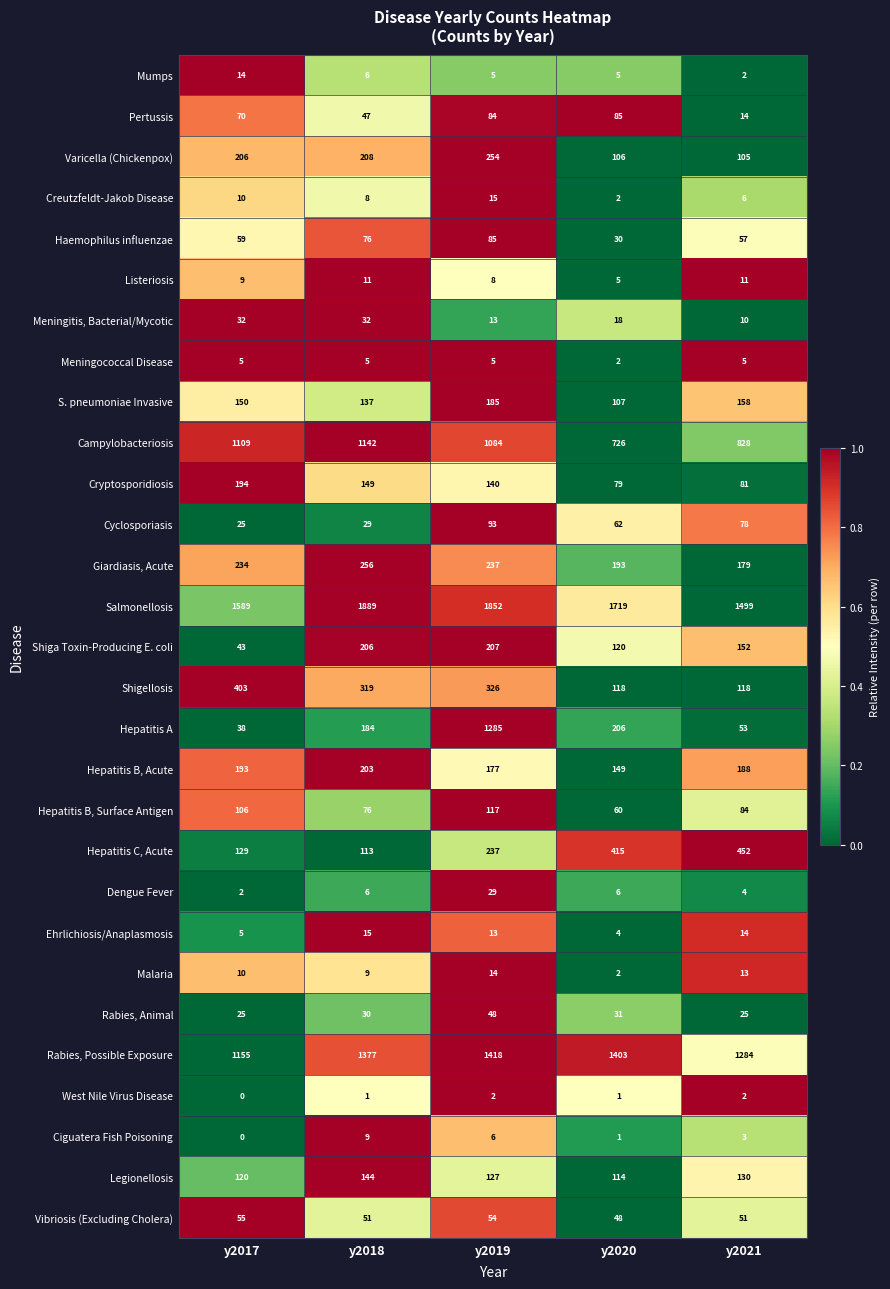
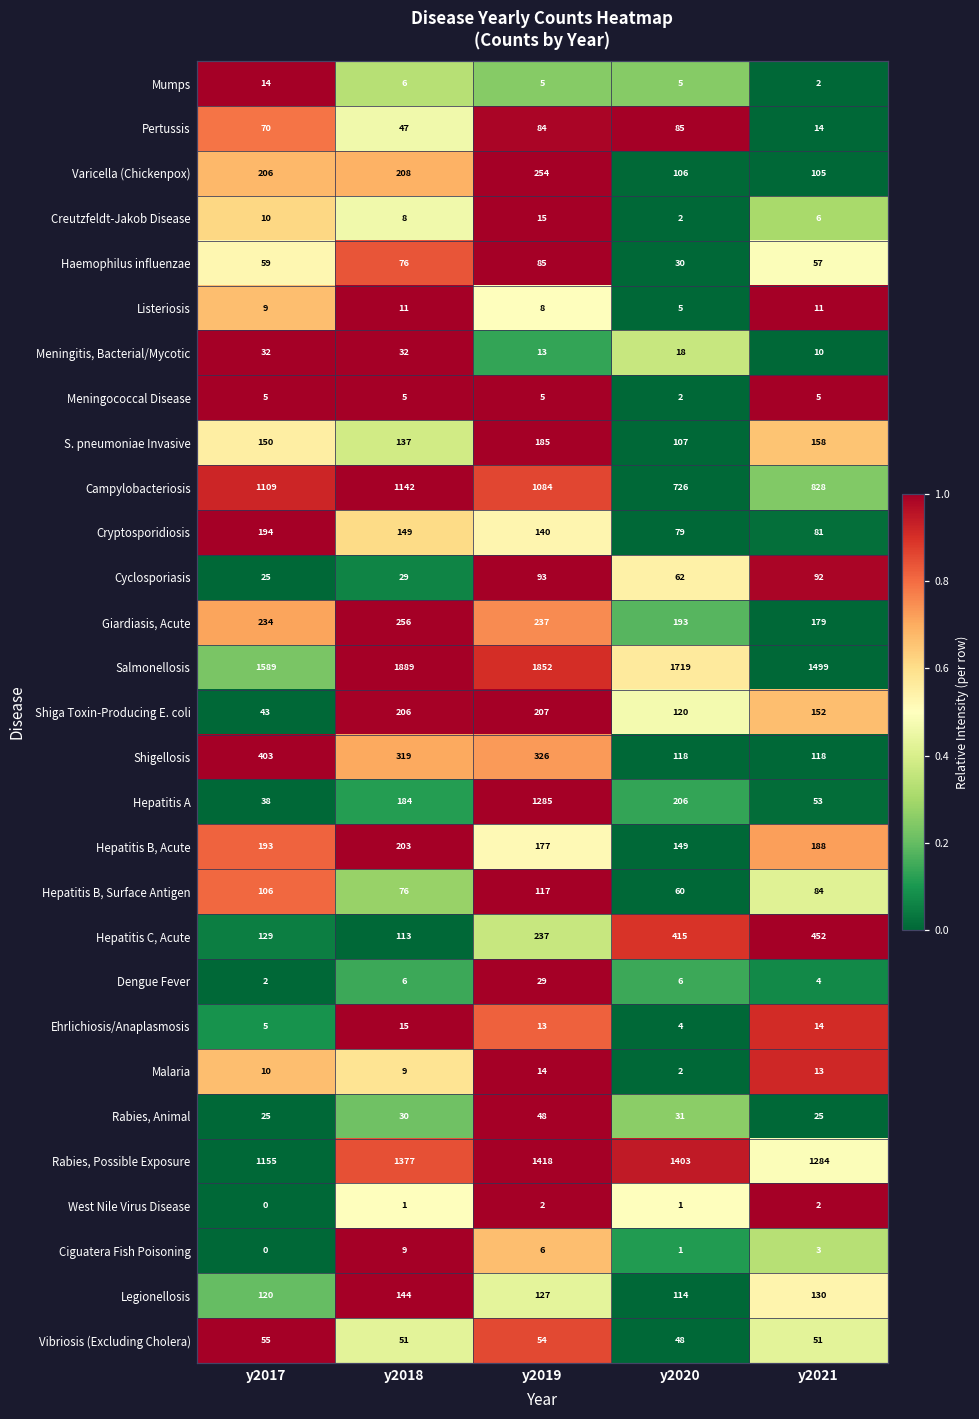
  {
    "Mumps": {
      "y2017": 14,
      "y2018": 6,
      "y2019": 5,
      "y2020": 5,
      "y2021": 2
    },
    "Pertussis": {
      "y2017": 70,
      "y2018": 47,
      "y2019": 84,
      "y2020": 85,
      "y2021": 14
    },
    "Varicella (Chickenpox)": {
      "y2017": 206,
      "y2018": 208,
      "y2019": 254,
      "y2020": 106,
      "y2021": 105
    },
    "Creutzfeldt-Jakob Disease": {
      "y2017": 10,
      "y2018": 8,
      "y2019": 15,
      "y2020": 2,
      "y2021": 6
    },
    "Haemophilus influenzae": {
      "y2017": 59,
      "y2018": 76,
      "y2019": 85,
      "y2020": 30,
      "y2021": 57
    },
    "Listeriosis": {
      "y2017": 9,
      "y2018": 11,
      "y2019": 8,
      "y2020": 5,
      "y2021": 11
    },
    "Meningitis, Bacterial/Mycotic": {
      "y2017": 32,
      "y2018": 32,
      "y2019": 13,
      "y2020": 18,
      "y2021": 10
    },
    "Meningococcal Disease": {
      "y2017": 5,
      "y2018": 5,
      "y2019": 5,
      "y2020": 2,
      "y2021": 5
    },
    "S. pneumoniae Invasive": {
      "y2017": 150,
      "y2018": 137,
      "y2019": 185,
      "y2020": 107,
      "y2021": 158
    },
    "Campylobacteriosis": {
      "y2017": 1109,
      "y2018": 1142,
      "y2019": 1084,
      "y2020": 726,
      "y2021": 828
    },
    "Cryptosporidiosis": {
      "y2017": 194,
      "y2018": 149,
      "y2019": 140,
      "y2020": 79,
      "y2021": 81
    },
    "Cyclosporiasis": {
      "y2017": 25,
      "y2018": 29,
      "y2019": 93,
      "y2020": 62,
-     "y2021": 78
+     "y2021": 92
    },
    "Giardiasis, Acute": {
      "y2017": 234,
      "y2018": 256,
      "y2019": 237,
      "y2020": 193,
      "y2021": 179
    },
    "Salmonellosis": {
      "y2017": 1589,
      "y2018": 1889,
      "y2019": 1852,
      "y2020": 1719,
      "y2021": 1499
    },
    "Shiga Toxin-Producing E. coli": {
      "y2017": 43,
      "y2018": 206,
      "y2019": 207,
      "y2020": 120,
      "y2021": 152
    },
    "Shigellosis": {
      "y2017": 403,
      "y2018": 319,
      "y2019": 326,
      "y2020": 118,
      "y2021": 118
    },
    "Hepatitis A": {
      "y2017": 38,
      "y2018": 184,
      "y2019": 1285,
      "y2020": 206,
      "y2021": 53
    },
    "Hepatitis B, Acute": {
      "y2017": 193,
      "y2018": 203,
      "y2019": 177,
      "y2020": 149,
      "y2021": 188
    },
    "Hepatitis B, Surface Antigen": {
      "y2017": 106,
      "y2018": 76,
      "y2019": 117,
      "y2020": 60,
      "y2021": 84
    },
    "Hepatitis C, Acute": {
      "y2017": 129,
      "y2018": 113,
      "y2019": 237,
      "y2020": 415,
      "y2021": 452
    },
    "Dengue Fever": {
      "y2017": 2,
      "y2018": 6,
      "y2019": 29,
      "y2020": 6,
      "y2021": 4
    },
    "Ehrlichiosis/Anaplasmosis": {
      "y2017": 5,
      "y2018": 15,
      "y2019": 13,
      "y2020": 4,
      "y2021": 14
    },
    "Malaria": {
      "y2017": 10,
      "y2018": 9,
      "y2019": 14,
      "y2020": 2,
      "y2021": 13
    },
    "Rabies, Animal": {
      "y2017": 25,
      "y2018": 30,
      "y2019": 48,
      "y2020": 31,
      "y2021": 25
    },
    "Rabies, Possible Exposure": {
      "y2017": 1155,
      "y2018": 1377,
      "y2019": 1418,
      "y2020": 1403,
      "y2021": 1284
    },
    "West Nile Virus Disease": {
      "y2017": 0,
      "y2018": 1,
      "y2019": 2,
      "y2020": 1,
      "y2021": 2
    },
    "Ciguatera Fish Poisoning": {
      "y2017": 0,
      "y2018": 9,
      "y2019": 6,
      "y2020": 1,
      "y2021": 3
    },
    "Legionellosis": {
      "y2017": 120,
      "y2018": 144,
      "y2019": 127,
      "y2020": 114,
      "y2021": 130
    },
    "Vibriosis (Excluding Cholera)": {
      "y2017": 55,
      "y2018": 51,
      "y2019": 54,
      "y2020": 48,
      "y2021": 51
    }
  }
